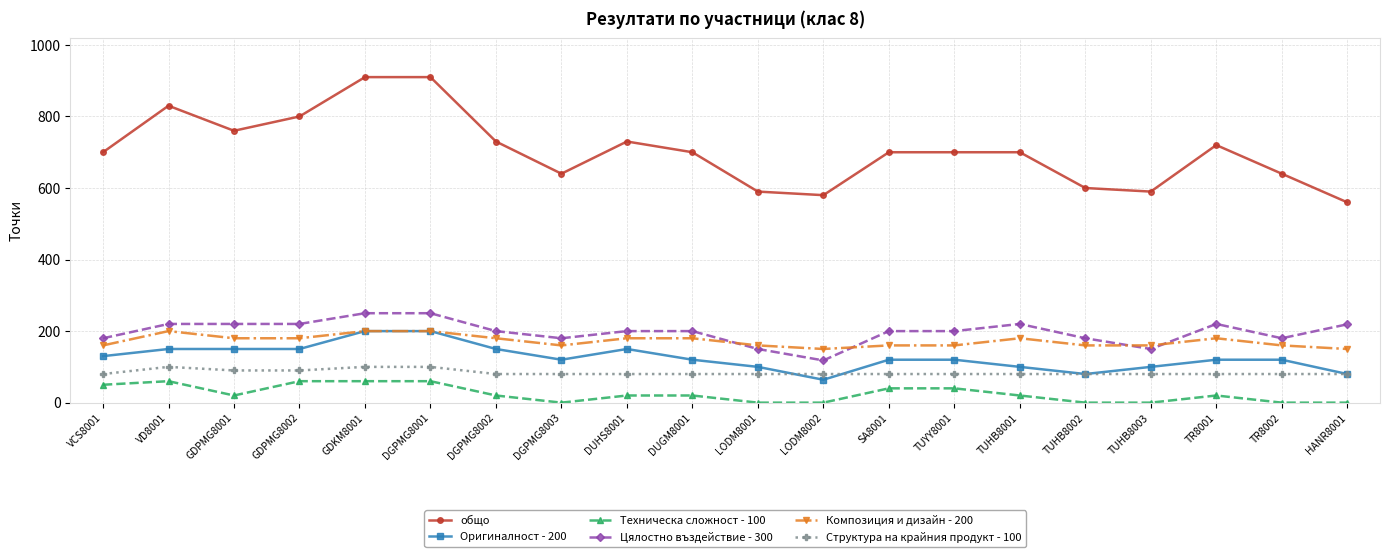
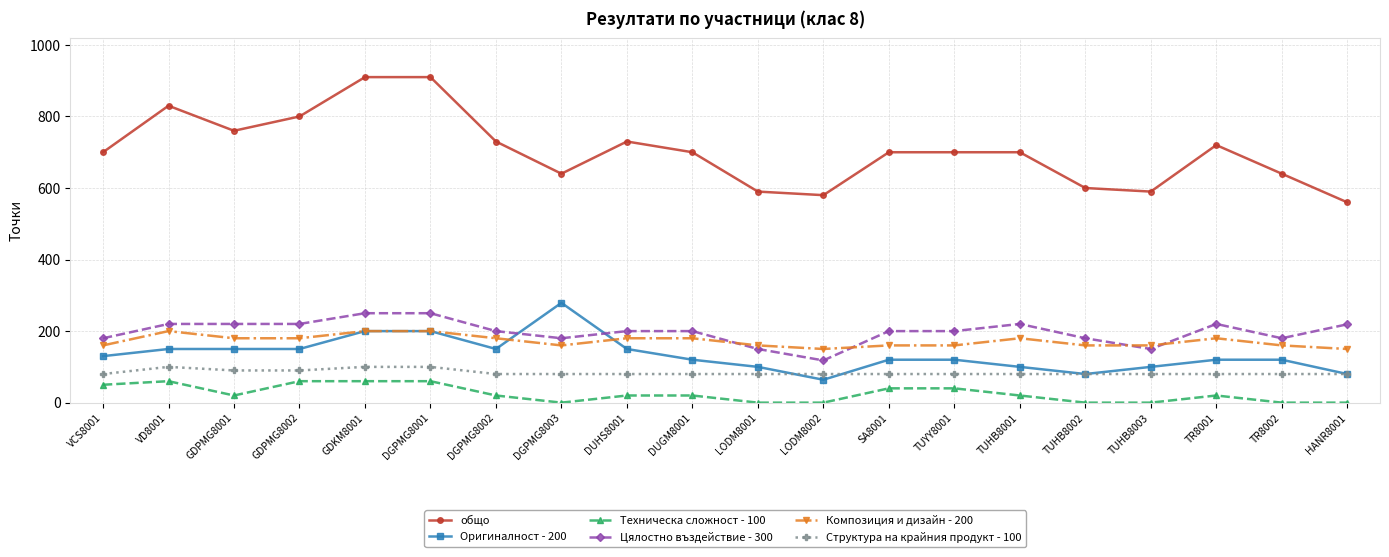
  {
    "общо": {
      "VCS8001": 700,
      "VD8001": 830,
      "GDPMG8001": 760,
      "GDPMG8002": 800,
      "GDKM8001": 910,
      "DGPMG8001": 910,
      "DGPMG8002": 730,
      "DGPMG8003": 640,
      "DUHS8001": 730,
      "DUGM8001": 700,
      "LODM8001": 590,
      "LODM8002": 580,
      "SA8001": 700,
      "TUYY8001": 700,
      "TUHB8001": 700,
      "TUHB8002": 600,
      "TUHB8003": 590,
      "TR8001": 720,
      "TR8002": 640,
      "HANR8001": 560
    },
    "Оригиналност - 200": {
      "VCS8001": 130,
      "VD8001": 150,
      "GDPMG8001": 150,
      "GDPMG8002": 150,
      "DGPMG8002": 150,
-     "DGPMG8003": 120,
+     "DGPMG8003": 280,
      "DUHS8001": 150,
      "DUGM8001": 120,
      "LODM8001": 100,
      "LODM8002": 60,
      "SA8001": 120,
      "TUYY8001": 120,
      "TUHB8001": 100,
      "TUHB8003": 100,
      "TR8001": 120,
      "TR8002": 120
    },
    "Техническа сложност - 100": {
      "VCS8001": 50,
      "VD8001": 60,
      "GDPMG8001": 20,
      "GDPMG8002": 60,
      "GDKM8001": 60,
      "DGPMG8001": 60,
      "DGPMG8002": 20,
      "DGPMG8003": 0,
      "DUHS8001": 20,
      "DUGM8001": 20,
      "LODM8001": 0,
      "LODM8002": 0,
      "SA8001": 40,
      "TUYY8001": 40,
      "TUHB8001": 20,
      "TUHB8002": 0,
      "TUHB8003": 0,
      "TR8001": 20,
      "TR8002": 0,
      "HANR8001": 0
    },
    "Цялостно въздействие - 300": {
      "VCS8001": 180,
      "VD8001": 220,
      "GDPMG8001": 220,
      "GDPMG8002": 220,
      "GDKM8001": 250,
      "DGPMG8001": 250,
      "DGPMG8002": 200,
      "DGPMG8003": 180,
      "DUHS8001": 200,
      "DUGM8001": 200,
      "LODM8001": 150,
      "LODM8002": 120,
      "SA8001": 200,
      "TUYY8001": 200,
      "TUHB8001": 220,
      "TUHB8002": 180,
      "TUHB8003": 150,
      "TR8001": 220,
      "TR8002": 180,
      "HANR8001": 220
    },
    "Композиция и дизайн - 200": {
      "VCS8001": 160,
      "VD8001": 200,
      "GDPMG8001": 180,
      "GDPMG8002": 180,
      "DGPMG8002": 180,
      "DGPMG8003": 160,
      "DUHS8001": 180,
      "DUGM8001": 180,
      "LODM8001": 160,
      "LODM8002": 150,
      "SA8001": 160,
      "TUYY8001": 160,
      "TUHB8001": 180,
      "TUHB8002": 160,
      "TUHB8003": 160,
      "TR8001": 180,
      "TR8002": 160,
      "HANR8001": 150
    },
    "Структура на крайния продукт - 100": {
      "VCS8001": 80,
      "VD8001": 100,
      "GDPMG8001": 90,
      "GDPMG8002": 90,
      "GDKM8001": 100,
      "DGPMG8001": 100,
      "DGPMG8002": 80,
      "DGPMG8003": 80,
      "DUHS8001": 80,
      "DUGM8001": 80,
      "LODM8001": 80,
      "LODM8002": 80,
      "SA8001": 80,
      "TUYY8001": 80,
      "TUHB8001": 80,
      "TUHB8003": 80,
      "TR8001": 80,
      "TR8002": 80
    }
  }
